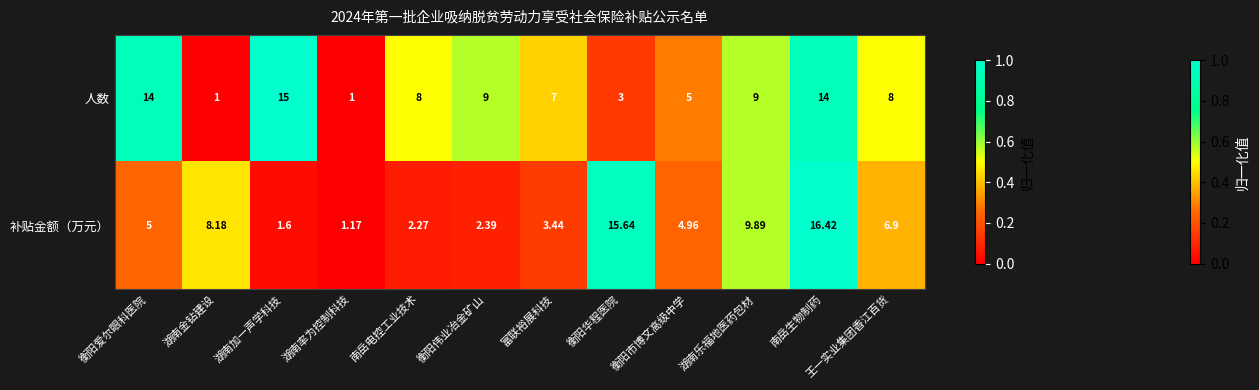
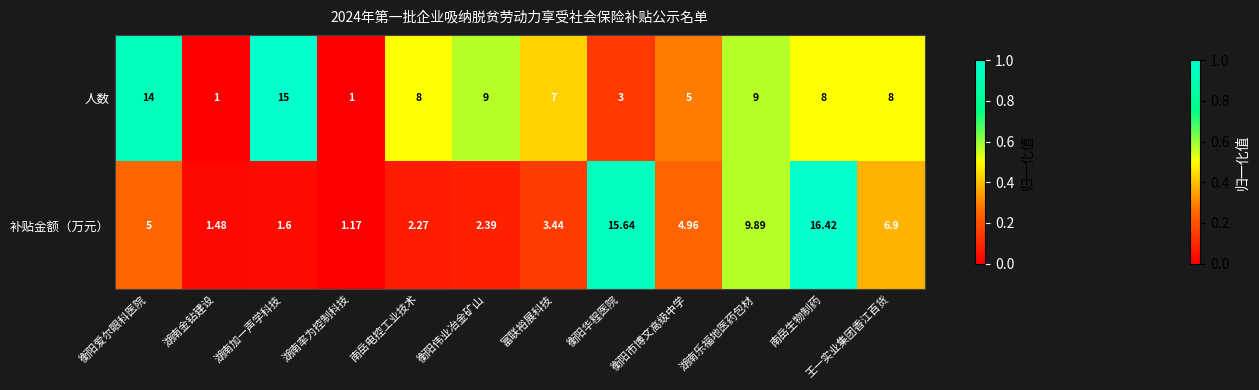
  {
    "人数": {
      "衡阳爱尔眼科医院": 14,
      "湖南金钻建设": 1,
      "湖南加一声学科技": 15,
      "湖南率为控制科技": 1,
      "南岳电控工业技术": 8,
      "衡阳伟业冶金矿山": 9,
      "富联裕展科技": 7,
      "衡阳华程医院": 3,
      "衡阳市博文高级中学": 5,
      "湖南乐福地医药包材": 9,
-     "南岳生物制药": 14,
+     "南岳生物制药": 8,
      "王一实业集团香江百货": 8
    },
    "补贴金额（万元）": {
      "衡阳爱尔眼科医院": 5,
-     "湖南金钻建设": 8.18,
+     "湖南金钻建设": 1.48,
      "湖南加一声学科技": 1.6,
      "湖南率为控制科技": 1.17,
      "南岳电控工业技术": 2.27,
      "衡阳伟业冶金矿山": 2.39,
      "富联裕展科技": 3.44,
      "衡阳华程医院": 15.64,
      "衡阳市博文高级中学": 4.96,
      "湖南乐福地医药包材": 9.89,
      "南岳生物制药": 16.42,
      "王一实业集团香江百货": 6.9
    }
  }
